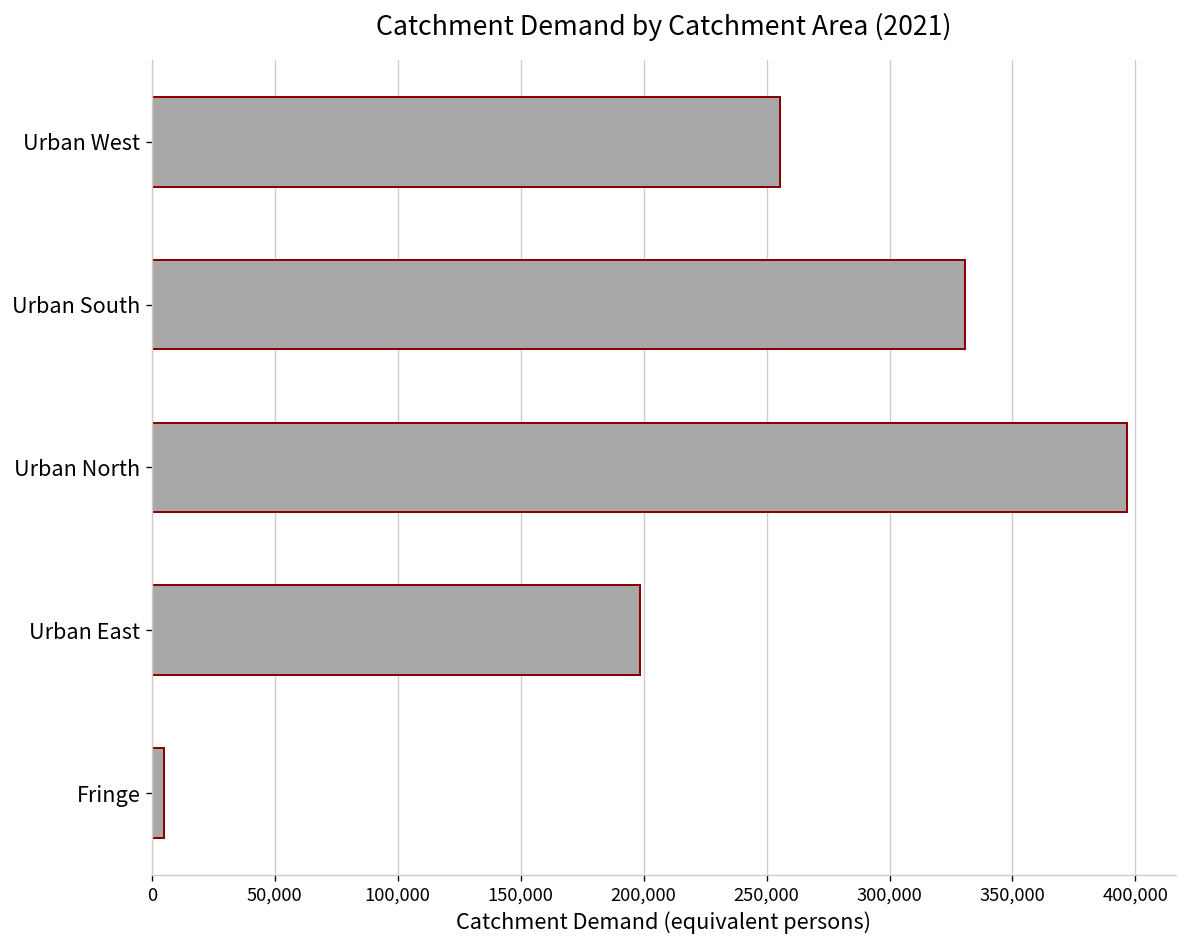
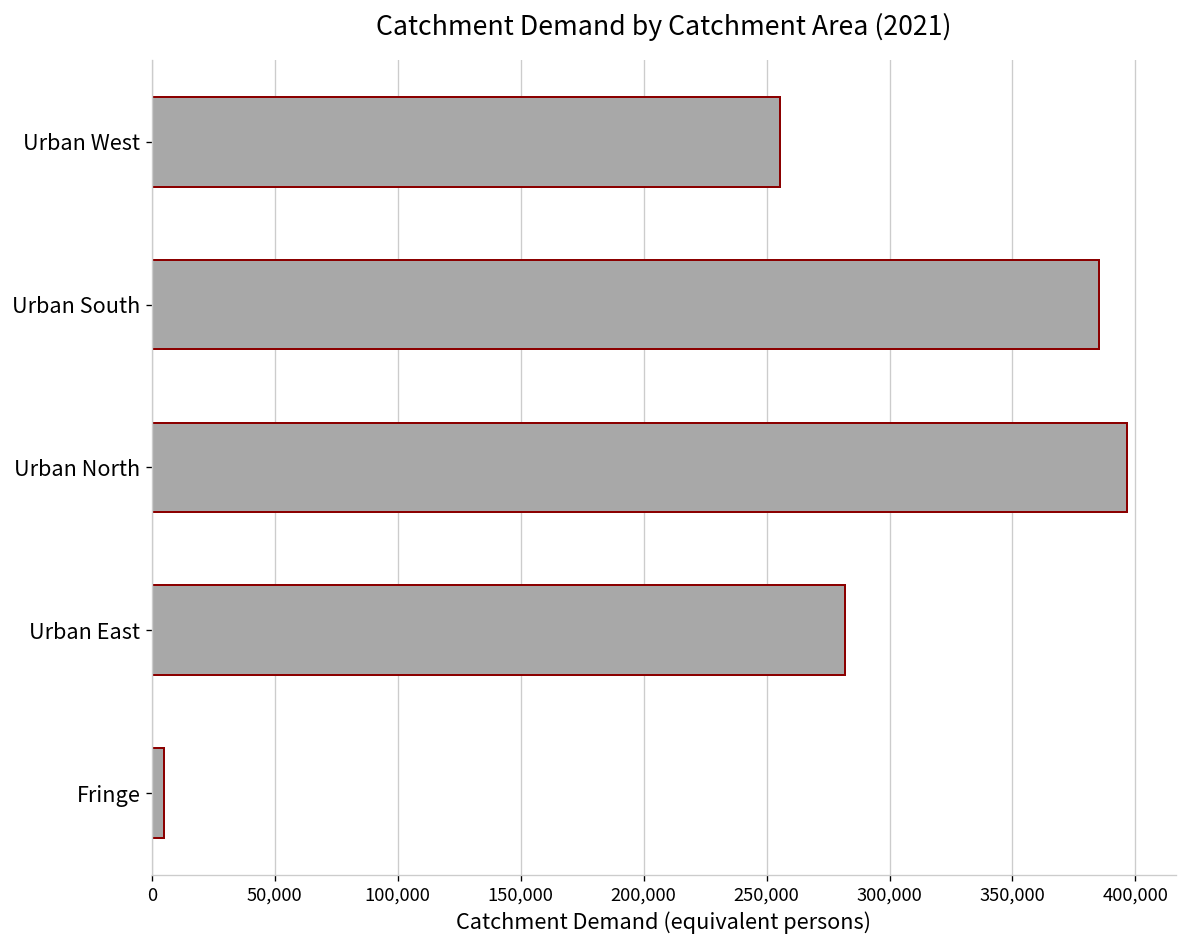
  {
    "Urban West": "255,000",
-   "Urban South": "331,000",
+   "Urban South": "385,000",
    "Urban North": "397,000",
-   "Urban East": "199,000",
+   "Urban East": "282,000",
    "Fringe": "5,000"
  }
